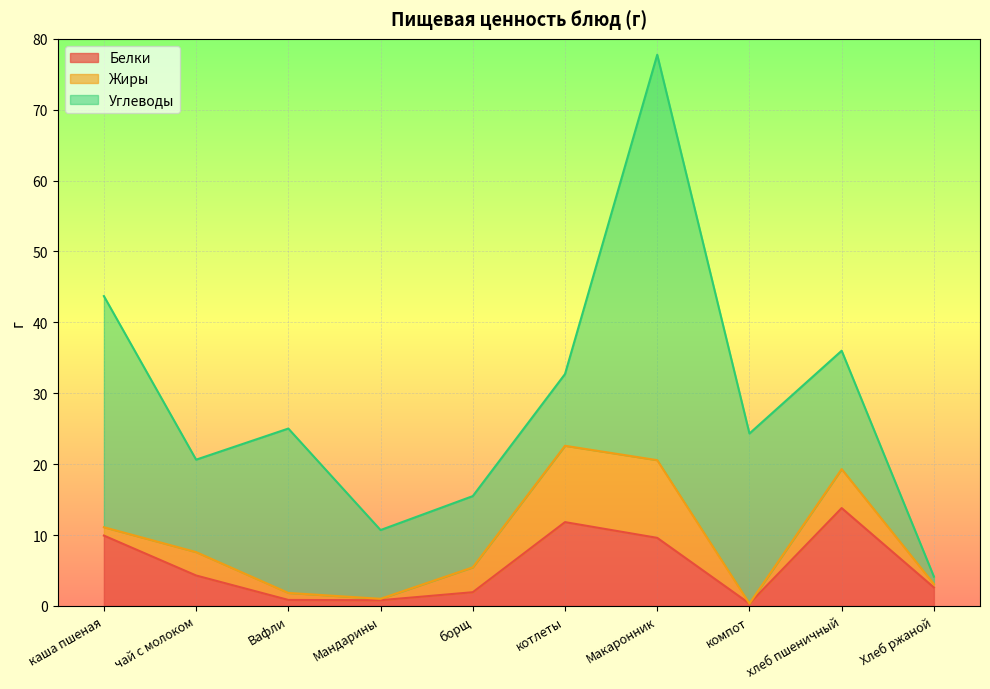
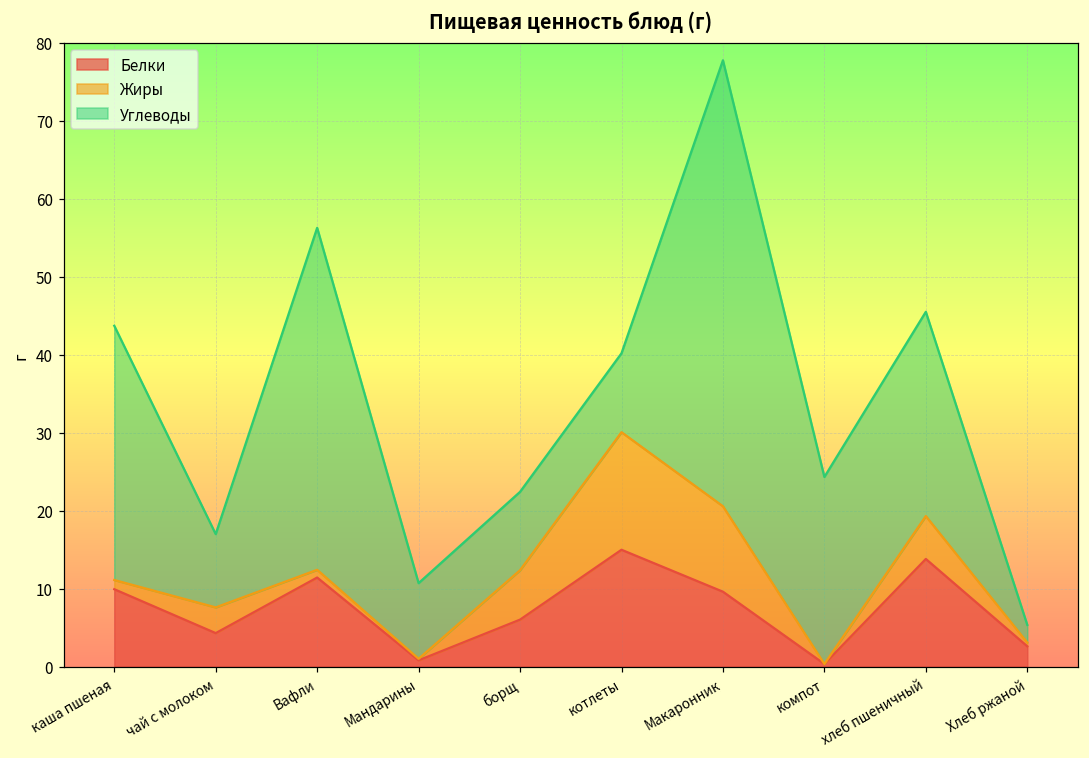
  {
    "Белки": {
      "каша пшеная": 10,
      "чай с молоком": 4,
-     "Вафли": 1,
-     "борщ": 2,
-     "котлеты": 12,
+     "Вафли": 11,
+     "борщ": 6,
+     "котлеты": 15,
      "Макаронник": 10,
      "хлеб пшеничный": 14,
      "Хлеб ржаной": 3
    },
    "Жиры": {
      "каша пшеная": 1,
      "чай с молоком": 3,
      "Вафли": 1,
-     "борщ": 4,
-     "котлеты": 11,
+     "борщ": 6,
+     "котлеты": 15,
      "Макаронник": 11,
      "хлеб пшеничный": 6,
      "Хлеб ржаной": 0
    },
    "Углеводы": {
      "каша пшеная": 33,
-     "чай с молоком": 13,
-     "Вафли": 23,
+     "чай с молоком": 9,
+     "Вафли": 44,
      "Мандарины": 10,
      "борщ": 10,
      "котлеты": 10,
      "Макаронник": 57,
      "компот": 24,
-     "хлеб пшеничный": 17,
-     "Хлеб ржаной": 1
+     "хлеб пшеничный": 26,
+     "Хлеб ржаной": 2
    }
  }
